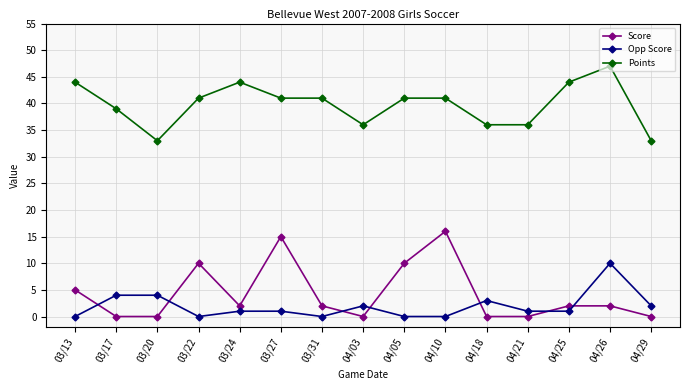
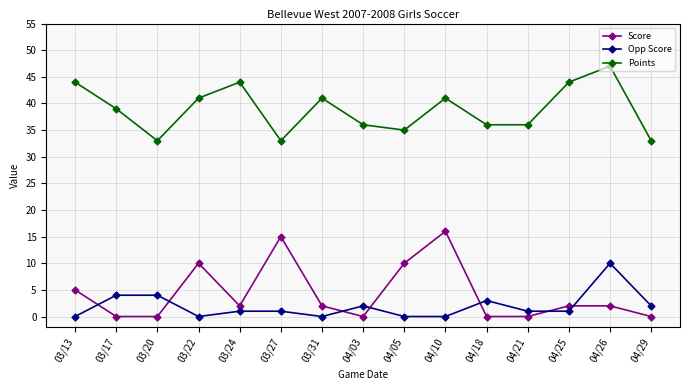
  {
    "Score": {
      "03/13": 5,
      "03/17": 0,
      "03/20": 0,
      "03/22": 10,
      "03/24": 2,
      "03/27": 15,
      "03/31": 2,
      "04/03": 0,
      "04/05": 10,
      "04/10": 16,
      "04/18": 0,
      "04/21": 0,
      "04/25": 2,
      "04/26": 2,
      "04/29": 0
    },
    "Opp Score": {
      "03/13": 0,
      "03/17": 4,
      "03/20": 4,
      "03/22": 0,
      "03/24": 1,
      "03/27": 1,
      "03/31": 0,
      "04/03": 2,
      "04/05": 0,
      "04/10": 0,
      "04/18": 3,
      "04/21": 1,
      "04/25": 1,
      "04/26": 10,
      "04/29": 2
    },
    "Points": {
      "03/13": 44,
      "03/17": 39,
      "03/20": 33,
      "03/22": 41,
      "03/24": 44,
-     "03/27": 41,
+     "03/27": 33,
      "03/31": 41,
      "04/03": 36,
-     "04/05": 41,
+     "04/05": 35,
      "04/10": 41,
      "04/18": 36,
      "04/21": 36,
      "04/25": 44,
      "04/29": 33
    }
  }
